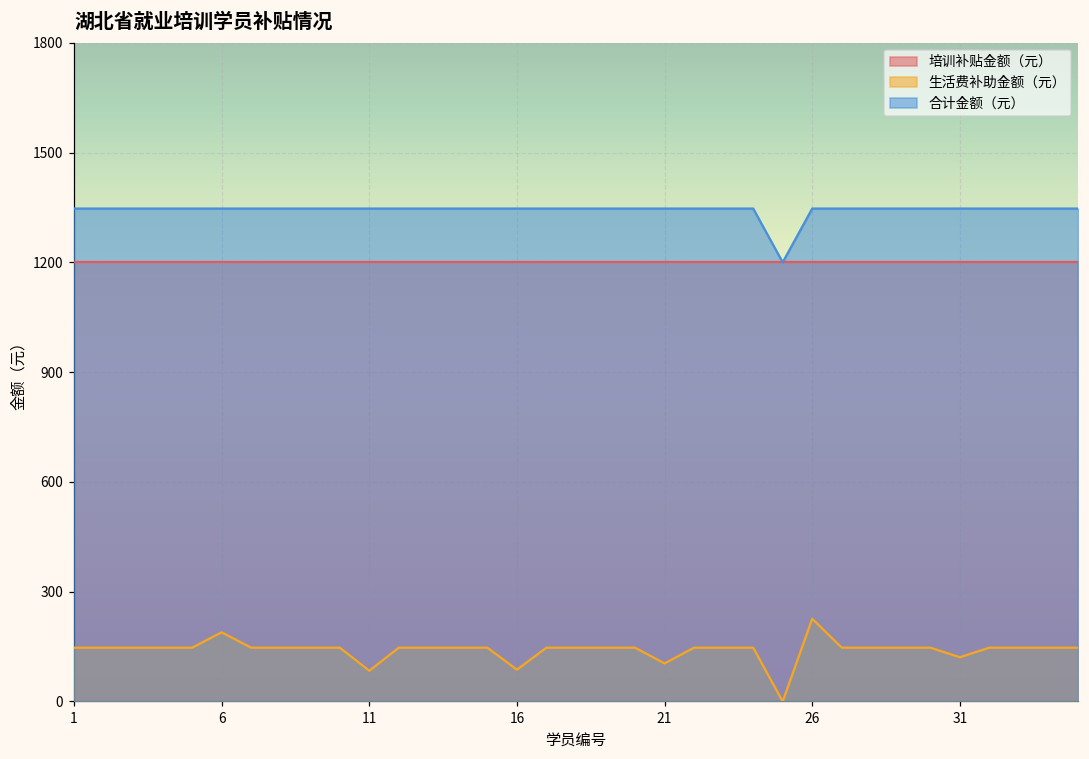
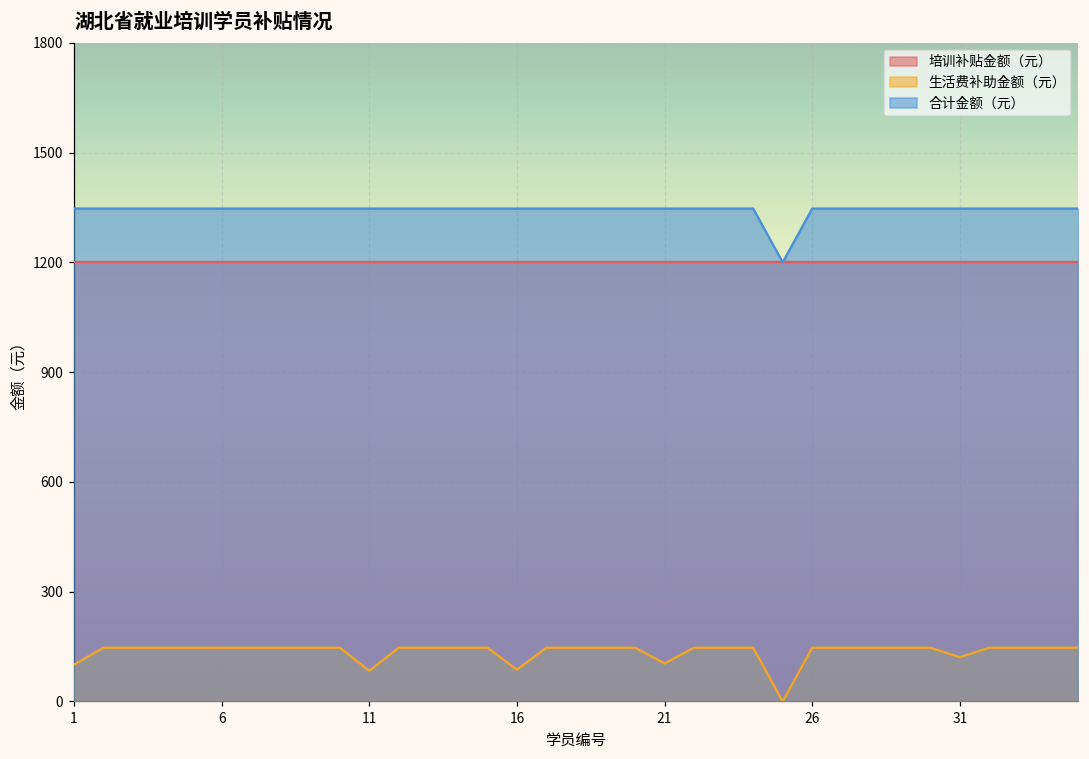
  {
    "培训补贴金额（元）": {
      "1": 1200,
      "6": 1200,
      "11": 1200,
      "16": 1200,
      "21": 1200,
      "26": 1200,
      "31": 1200
    },
    "生活费补助金额（元）": {
-     "1": 150,
-     "6": 190,
+     "1": 100,
+     "6": 150,
      "11": 80,
      "16": 90,
      "21": 100,
-     "26": 230,
+     "26": 150,
      "31": 120
    },
    "合计金额（元）": {
      "1": 1350,
      "6": 1350,
      "11": 1350,
      "16": 1350,
      "21": 1350,
      "26": 1350,
      "31": 1350
    }
  }
